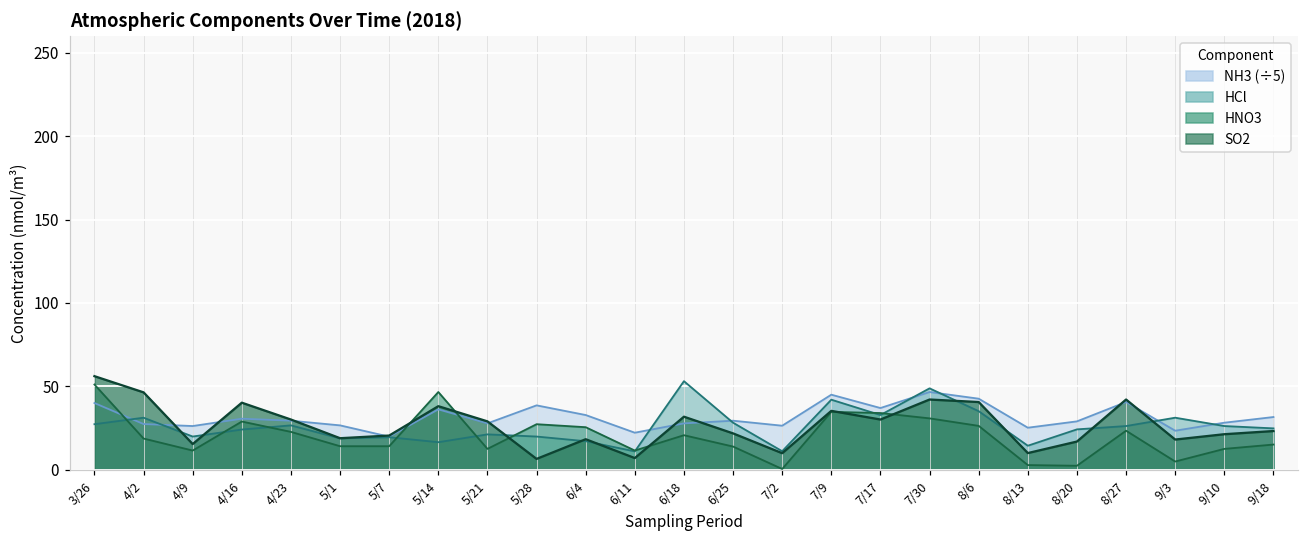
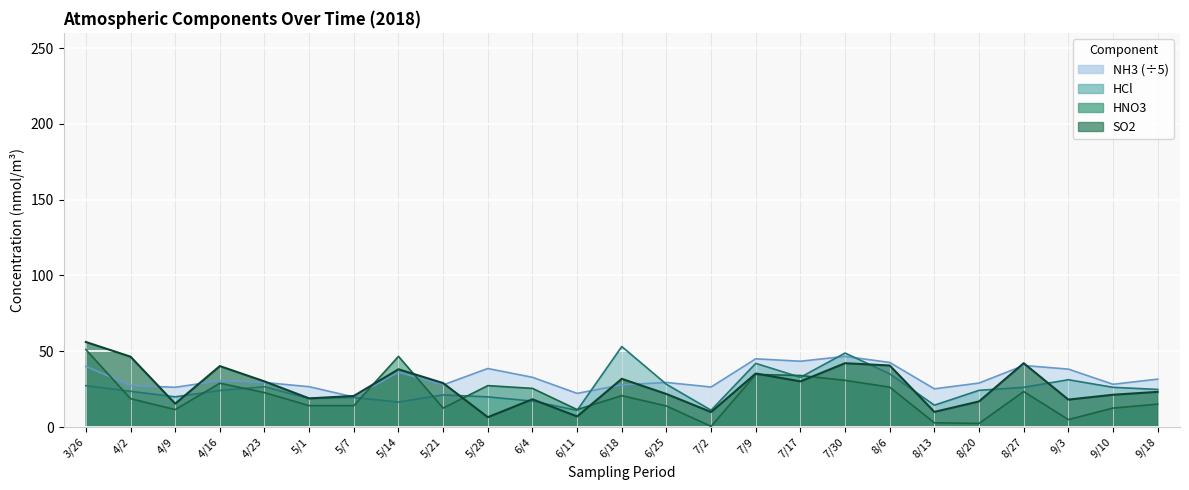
  {
    "NH3 (÷5)": {
      "3/26": 40,
      "4/2": 27,
      "4/9": 26,
      "4/16": 31,
      "5/1": 27,
      "5/14": 36,
      "5/28": 39,
      "6/4": 33,
      "6/11": 22,
      "6/18": 28,
      "7/2": 26,
      "7/9": 45,
-     "7/17": 37,
+     "7/17": 43,
      "7/30": 47,
      "8/6": 43,
      "8/13": 25,
      "8/20": 29,
-     "9/3": 23,
+     "9/3": 38,
      "9/10": 28,
      "9/18": 32
    },
    "HCl": {
      "3/26": 27,
-     "4/2": 31,
+     "4/2": 24,
      "4/9": 20,
      "4/16": 24,
      "4/23": 27,
      "5/14": 17,
      "5/21": 21,
      "5/28": 20,
      "6/18": 53,
      "7/9": 42,
      "7/30": 49,
      "8/6": 35,
      "8/13": 14,
      "8/20": 24,
      "8/27": 26,
      "9/3": 31,
      "9/10": 26
    }
  }
